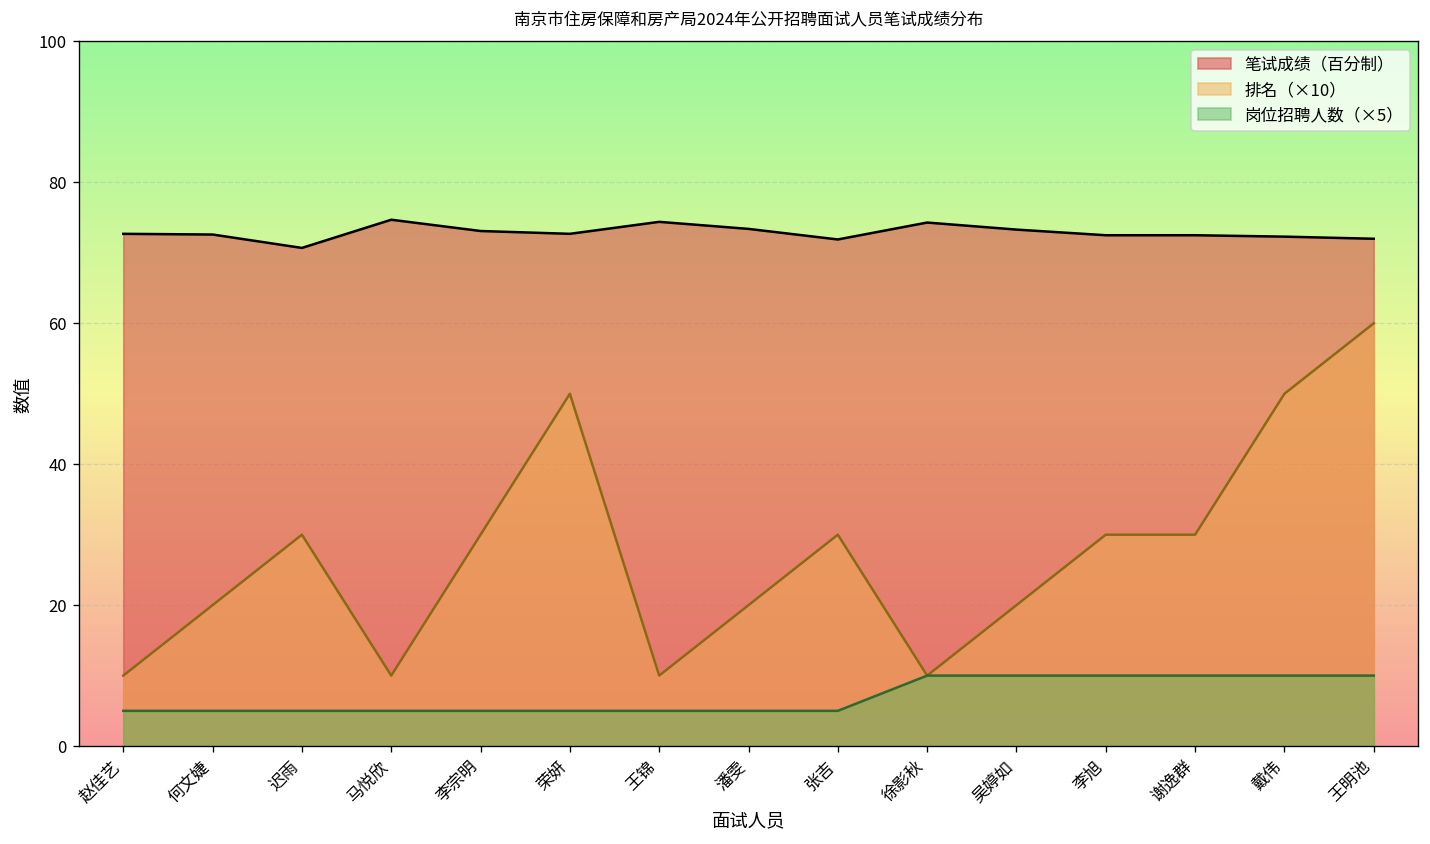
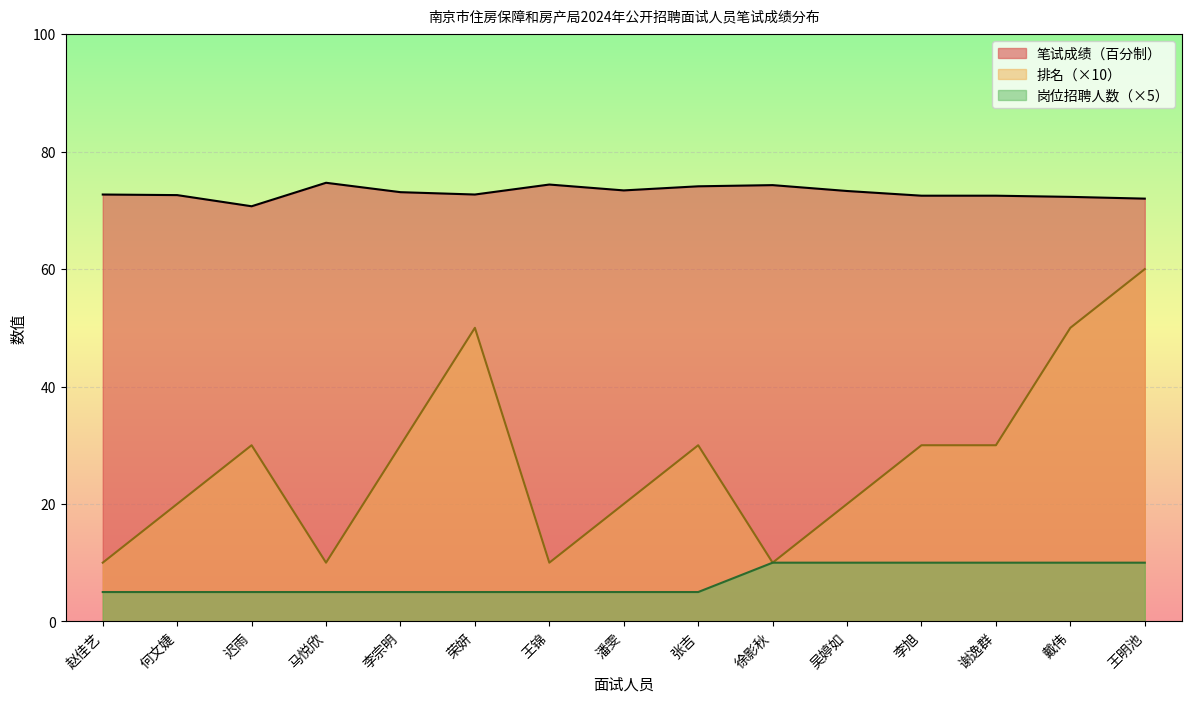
  {
    "笔试成绩（百分制）": {
      "赵佳艺": 73,
      "何文婕": 73,
      "迟雨": 71,
      "马悦欣": 75,
      "李宗明": 73,
      "荣妍": 73,
      "王锦": 74,
      "潘雯": 73,
-     "张吉": 72,
+     "张吉": 74,
      "徐影秋": 74,
      "吴婷如": 73,
      "李旭": 73,
      "谢逸群": 73,
      "戴伟": 72,
      "王明池": 72
    },
    "排名（×10）": {
      "赵佳艺": 10,
      "何文婕": 20,
      "迟雨": 30,
      "马悦欣": 10,
      "李宗明": 30,
      "荣妍": 50,
      "王锦": 10,
      "潘雯": 20,
      "张吉": 30,
      "吴婷如": 20,
      "李旭": 30,
      "谢逸群": 30,
      "戴伟": 50,
      "王明池": 60
    },
    "岗位招聘人数（×5）": {
      "赵佳艺": 5,
      "何文婕": 5,
      "迟雨": 5,
      "马悦欣": 5,
      "李宗明": 5,
      "荣妍": 5,
      "王锦": 5,
      "潘雯": 5,
      "张吉": 5,
      "吴婷如": 10,
      "李旭": 10,
      "谢逸群": 10,
      "戴伟": 10,
      "王明池": 10
    }
  }
